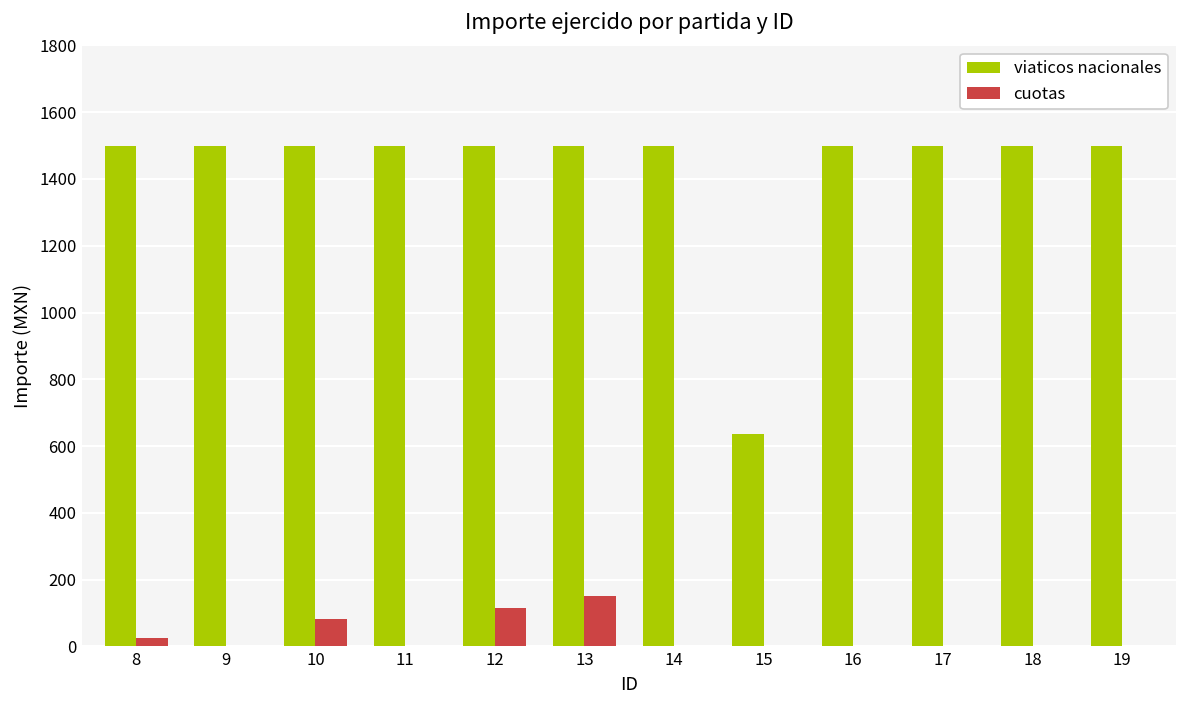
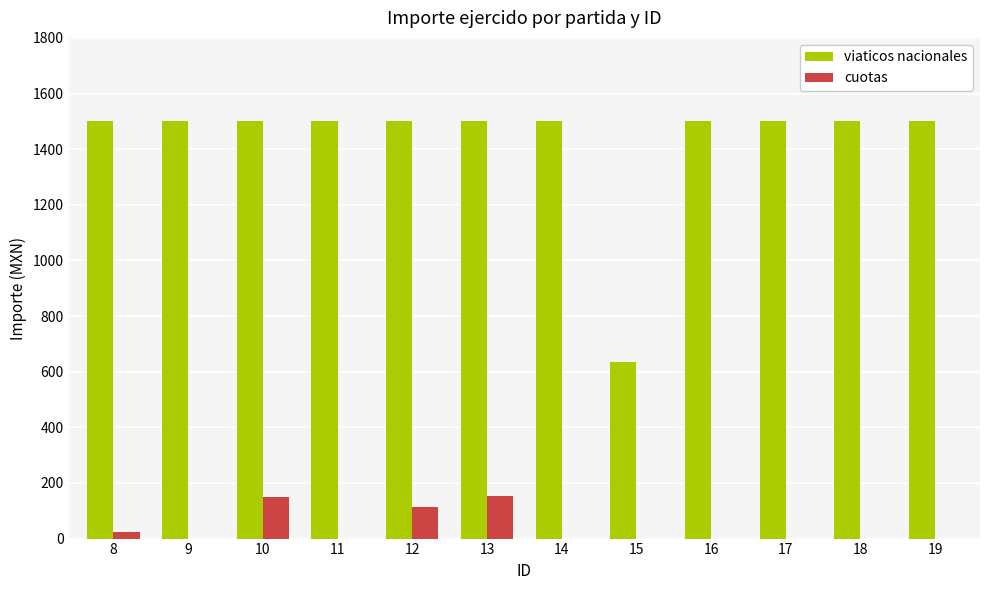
  {
    "viaticos nacionales": {
      "8": 1500,
      "9": 1500,
      "10": 1500,
      "11": 1500,
      "12": 1500,
      "13": 1500,
      "14": 1500,
      "15": 640,
      "16": 1500,
      "17": 1500,
      "18": 1500,
      "19": 1500
    },
    "cuotas": {
      "8": 20,
      "9": 0,
-     "10": 80,
+     "10": 150,
      "11": 0,
      "12": 120,
      "13": 150,
      "14": 0,
      "15": 0,
      "16": 0,
      "17": 0,
      "18": 0,
      "19": 0
    }
  }
